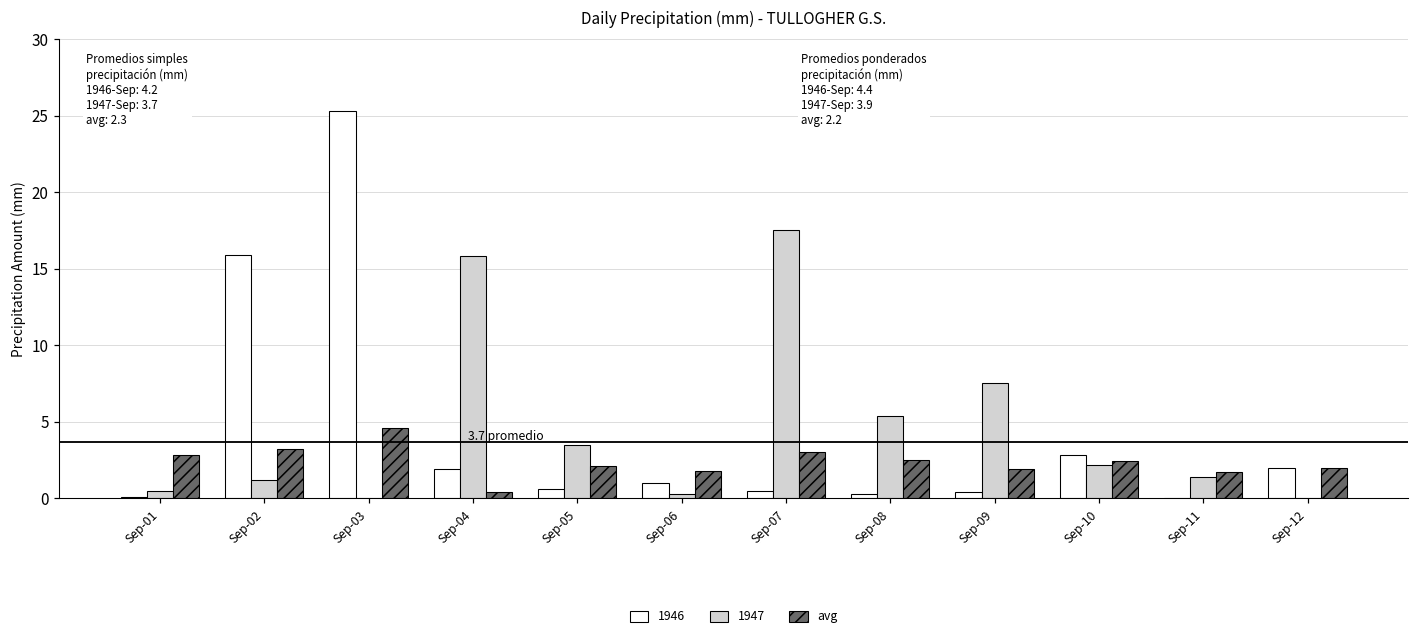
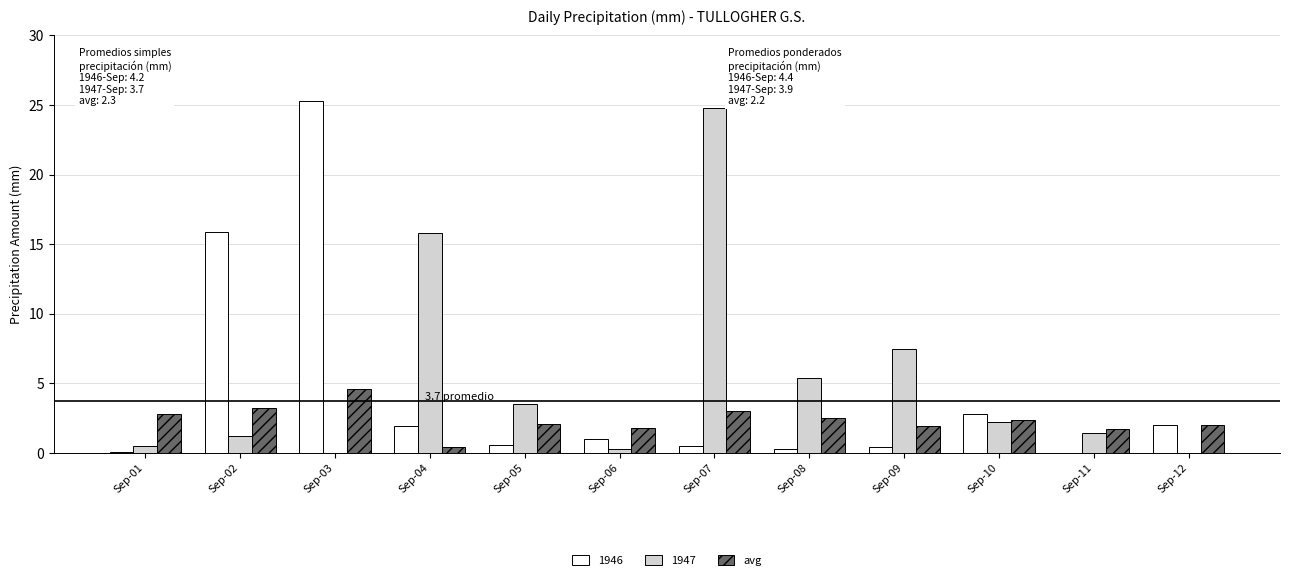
  {
    "1946": {
      "Sep-02": 15.9,
      "Sep-03": 25.3,
      "Sep-04": 1.9,
      "Sep-05": 0.6,
      "Sep-06": 1.0,
      "Sep-07": 0.5,
      "Sep-08": 0.3,
      "Sep-09": 0.4,
      "Sep-10": 2.8,
      "Sep-11": 0.0,
      "Sep-12": 2.0
    },
    "1947": {
      "Sep-01": 0.5,
      "Sep-02": 1.2,
      "Sep-03": 0.0,
      "Sep-04": 15.8,
      "Sep-05": 3.5,
      "Sep-06": 0.3,
-     "Sep-07": 17.5,
+     "Sep-07": 24.8,
      "Sep-08": 5.4,
      "Sep-09": 7.5,
      "Sep-10": 2.2,
      "Sep-11": 1.4,
      "Sep-12": 0.0
    },
    "avg": {
      "Sep-01": 2.8,
      "Sep-02": 3.2,
      "Sep-03": 4.6,
      "Sep-04": 0.4,
      "Sep-05": 2.1,
      "Sep-06": 1.8,
      "Sep-07": 3.0,
      "Sep-08": 2.5,
      "Sep-09": 1.9,
      "Sep-10": 2.4,
      "Sep-11": 1.7,
      "Sep-12": 2.0
    }
  }
